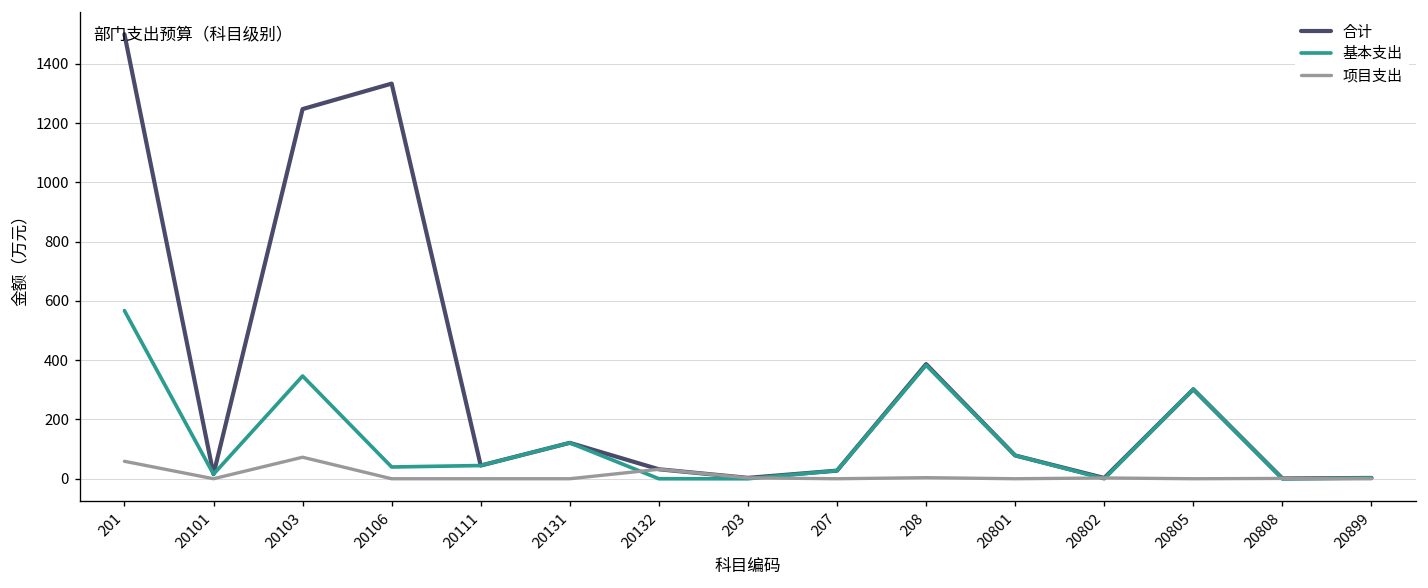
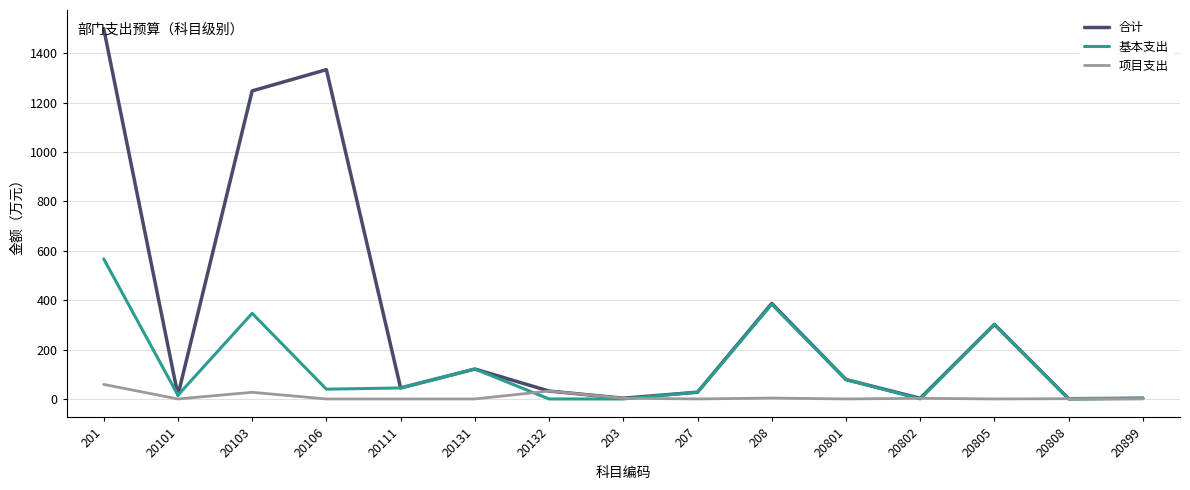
  {
    "合计": {
      "201": 1500,
      "20103": 1250,
      "20106": 1330
    },
    "基本支出": {
      "201": 570,
      "20103": 350,
      "20106": 40,
      "20132": 0
    },
    "项目支出": {
      "201": 60,
      "20101": 0,
-     "20103": 70,
+     "20103": 30,
      "20106": 0,
      "20111": 0,
      "20131": 0,
      "207": 0,
      "208": 0,
      "20801": 0,
      "20805": 0
    }
  }
